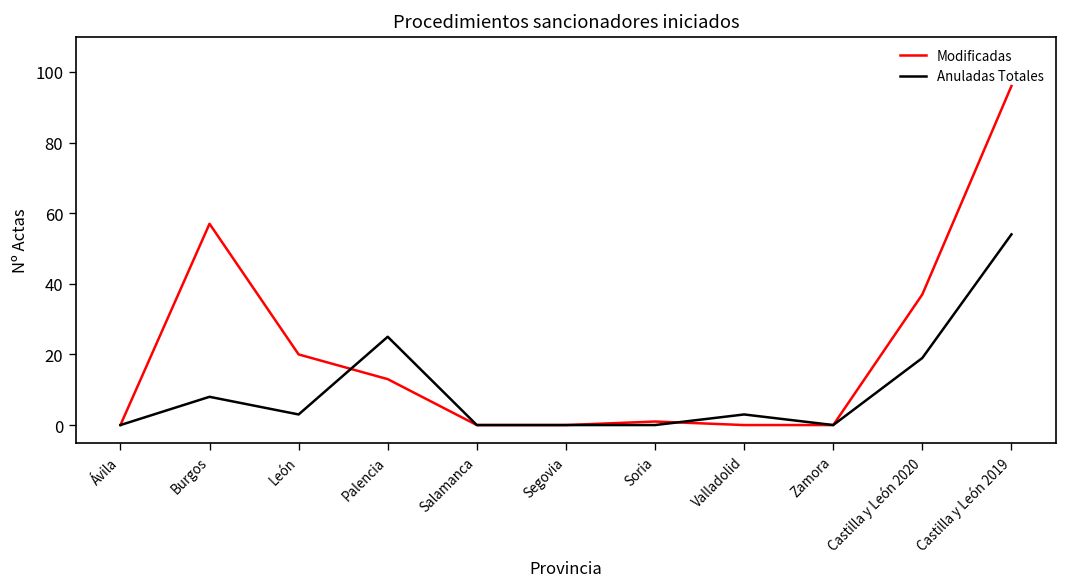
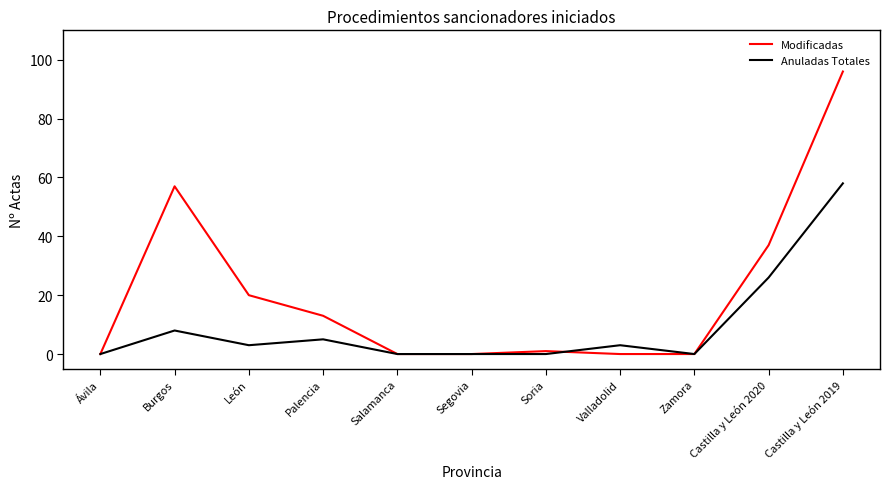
  {
    "Modificadas": {
      "Burgos": 57,
      "León": 20,
      "Palencia": 13,
      "Soria": 1,
      "Valladolid": 0,
      "Castilla y León 2020": 37,
      "Castilla y León 2019": 96
    },
    "Anuladas Totales": {
      "Burgos": 8,
      "León": 3,
-     "Palencia": 25,
+     "Palencia": 5,
      "Soria": 0,
      "Valladolid": 3,
-     "Castilla y León 2020": 19,
-     "Castilla y León 2019": 54
+     "Castilla y León 2020": 26,
+     "Castilla y León 2019": 58
    }
  }
